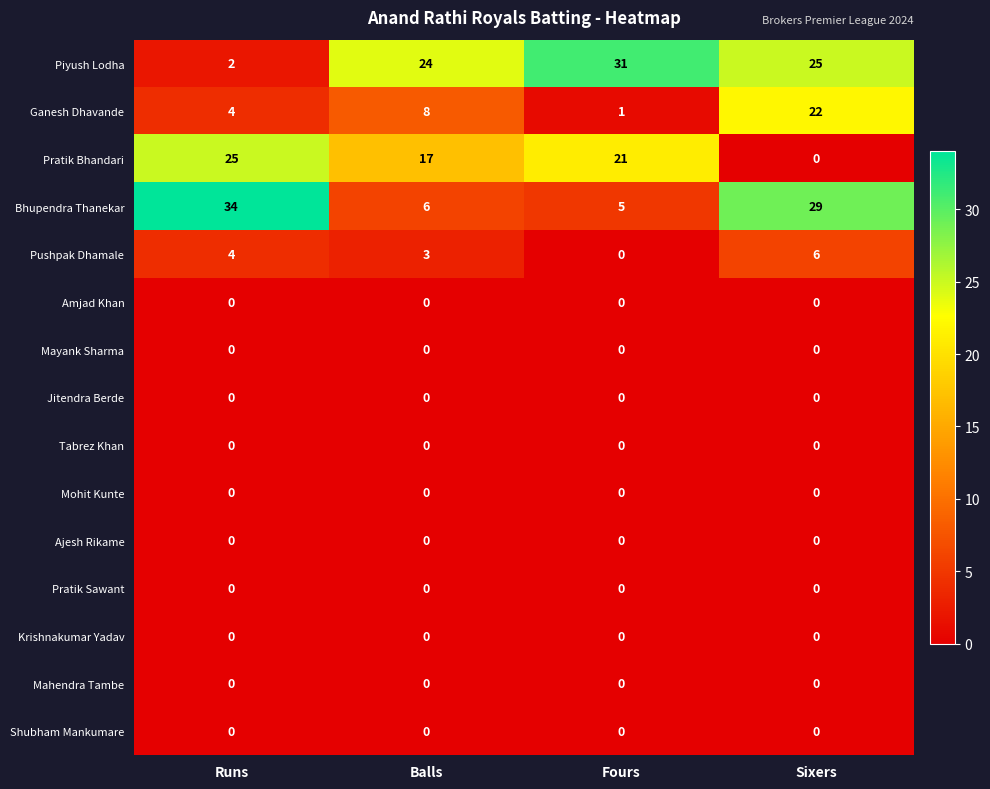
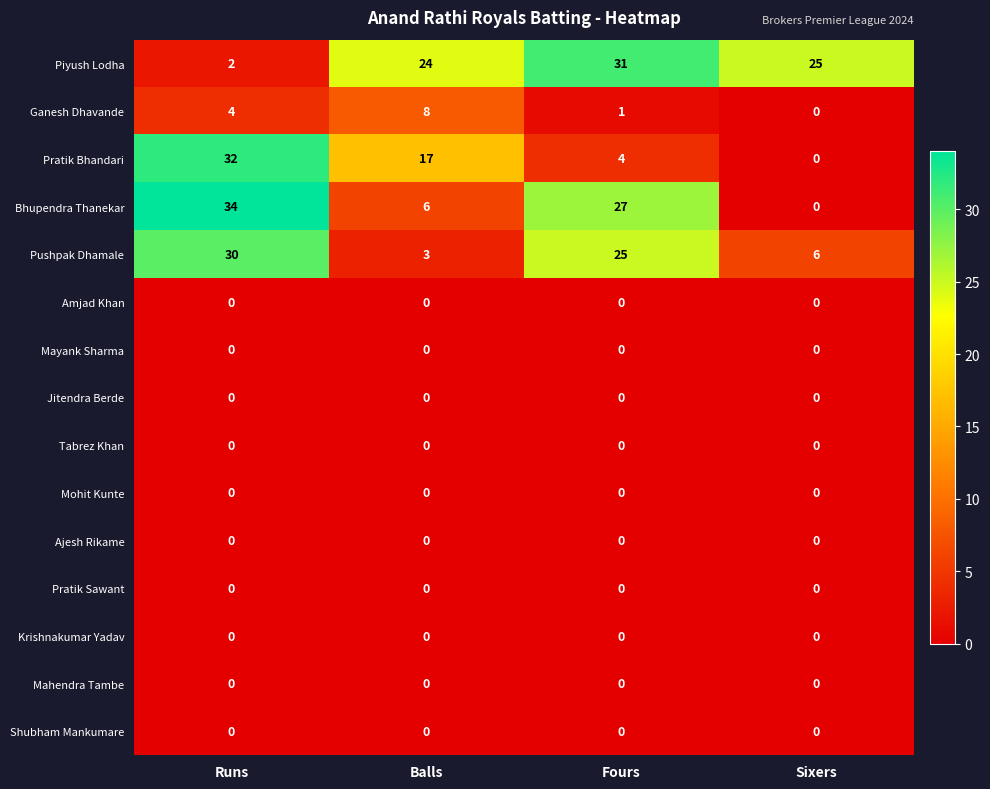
  {
    "Piyush Lodha": {
      "Runs": 2,
      "Balls": 24,
      "Fours": 31,
      "Sixers": 25
    },
    "Ganesh Dhavande": {
      "Runs": 4,
      "Balls": 8,
      "Fours": 1,
-     "Sixers": 22
+     "Sixers": 0
    },
    "Pratik Bhandari": {
-     "Runs": 25,
+     "Runs": 32,
      "Balls": 17,
-     "Fours": 21,
+     "Fours": 4,
      "Sixers": 0
    },
    "Bhupendra Thanekar": {
      "Runs": 34,
      "Balls": 6,
-     "Fours": 5,
-     "Sixers": 29
+     "Fours": 27,
+     "Sixers": 0
    },
    "Pushpak Dhamale": {
-     "Runs": 4,
+     "Runs": 30,
      "Balls": 3,
-     "Fours": 0,
+     "Fours": 25,
      "Sixers": 6
    },
    "Amjad Khan": {
      "Runs": 0,
      "Balls": 0,
      "Fours": 0,
      "Sixers": 0
    },
    "Mayank Sharma": {
      "Runs": 0,
      "Balls": 0,
      "Fours": 0,
      "Sixers": 0
    },
    "Jitendra Berde": {
      "Runs": 0,
      "Balls": 0,
      "Fours": 0,
      "Sixers": 0
    },
    "Tabrez Khan": {
      "Runs": 0,
      "Balls": 0,
      "Fours": 0,
      "Sixers": 0
    },
    "Mohit Kunte": {
      "Runs": 0,
      "Balls": 0,
      "Fours": 0,
      "Sixers": 0
    },
    "Ajesh Rikame": {
      "Runs": 0,
      "Balls": 0,
      "Fours": 0,
      "Sixers": 0
    },
    "Pratik Sawant": {
      "Runs": 0,
      "Balls": 0,
      "Fours": 0,
      "Sixers": 0
    },
    "Krishnakumar Yadav": {
      "Runs": 0,
      "Balls": 0,
      "Fours": 0,
      "Sixers": 0
    },
    "Mahendra Tambe": {
      "Runs": 0,
      "Balls": 0,
      "Fours": 0,
      "Sixers": 0
    },
    "Shubham Mankumare": {
      "Runs": 0,
      "Balls": 0,
      "Fours": 0,
      "Sixers": 0
    }
  }
